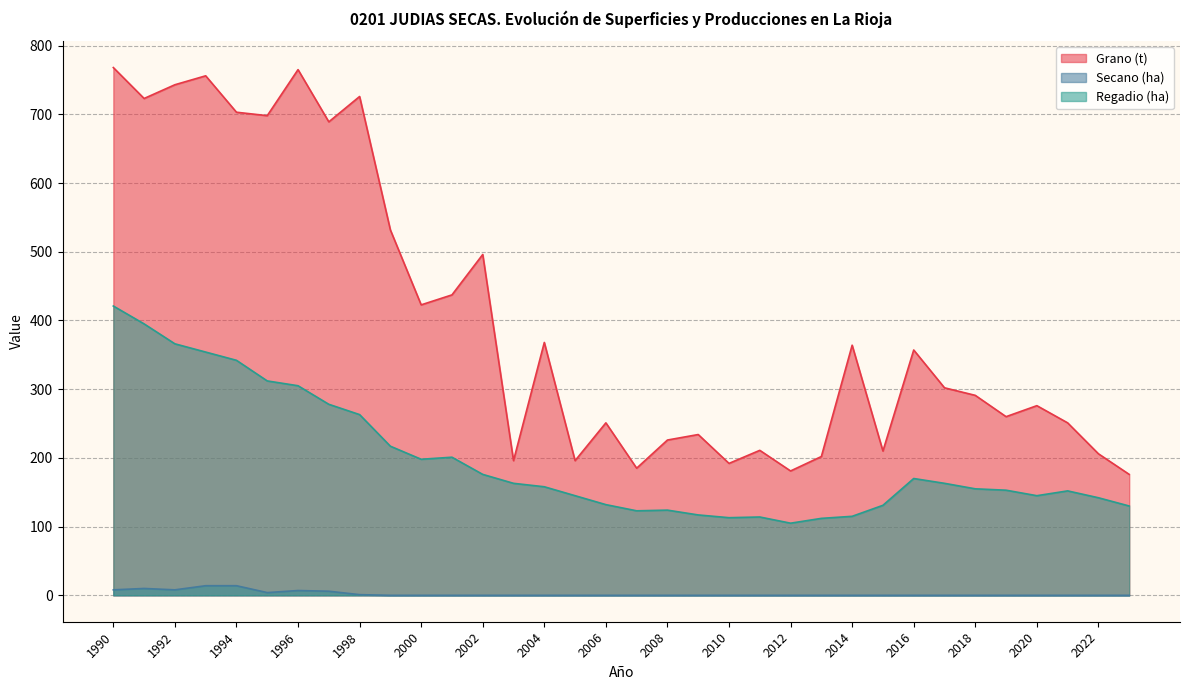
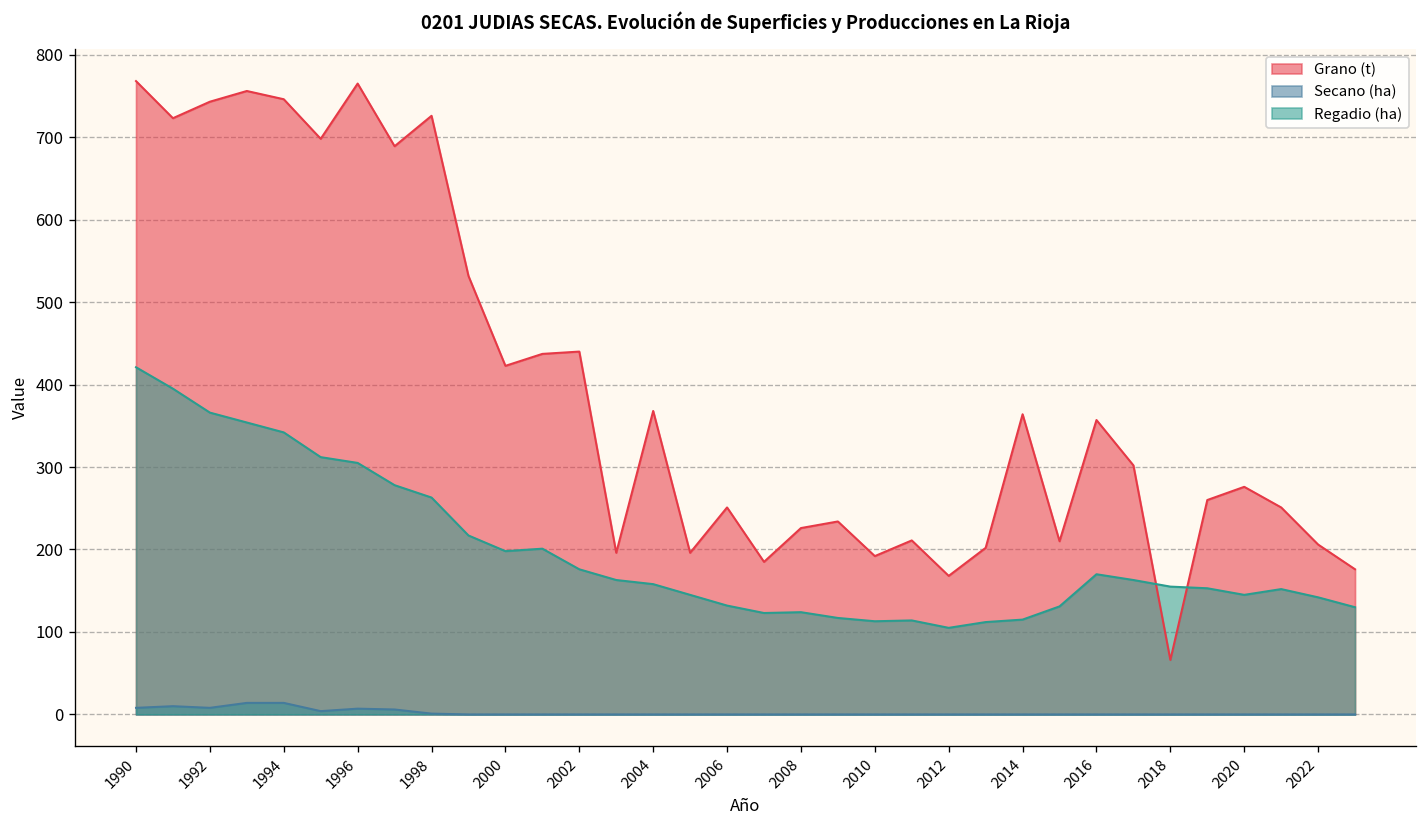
  {
    "Grano (t)": {
      "1990": 770,
      "1992": 740,
-     "1994": 700,
+     "1994": 750,
      "1996": 770,
      "1998": 730,
      "2000": 420,
-     "2002": 500,
+     "2002": 440,
      "2004": 370,
      "2006": 250,
      "2008": 230,
      "2010": 190,
-     "2012": 180,
+     "2012": 170,
      "2014": 360,
      "2016": 360,
-     "2018": 290,
+     "2018": 70,
      "2020": 280,
      "2022": 210
    }
  }
